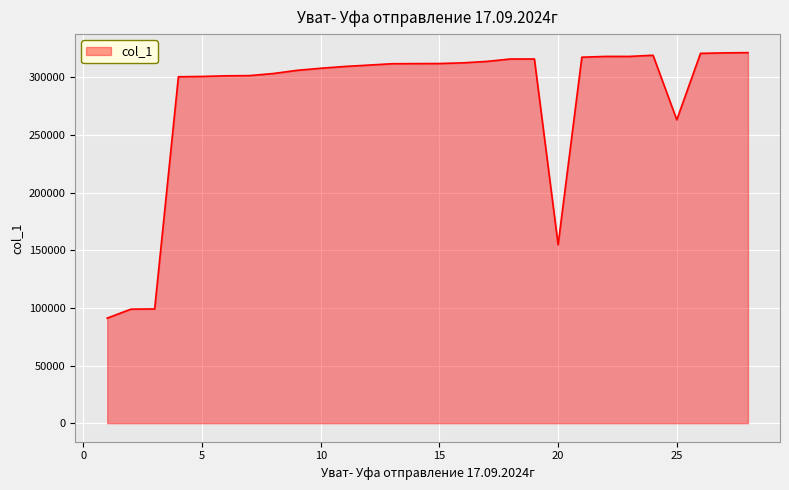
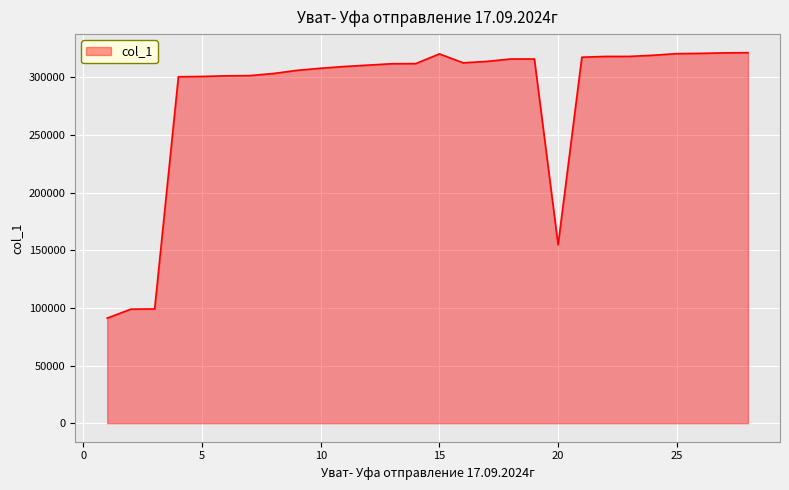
  {
    "5": 301000,
    "10": 308000,
-   "15": 312000,
+   "15": 320000,
    "20": 155000,
-   "25": 263000
+   "25": 321000
  }
